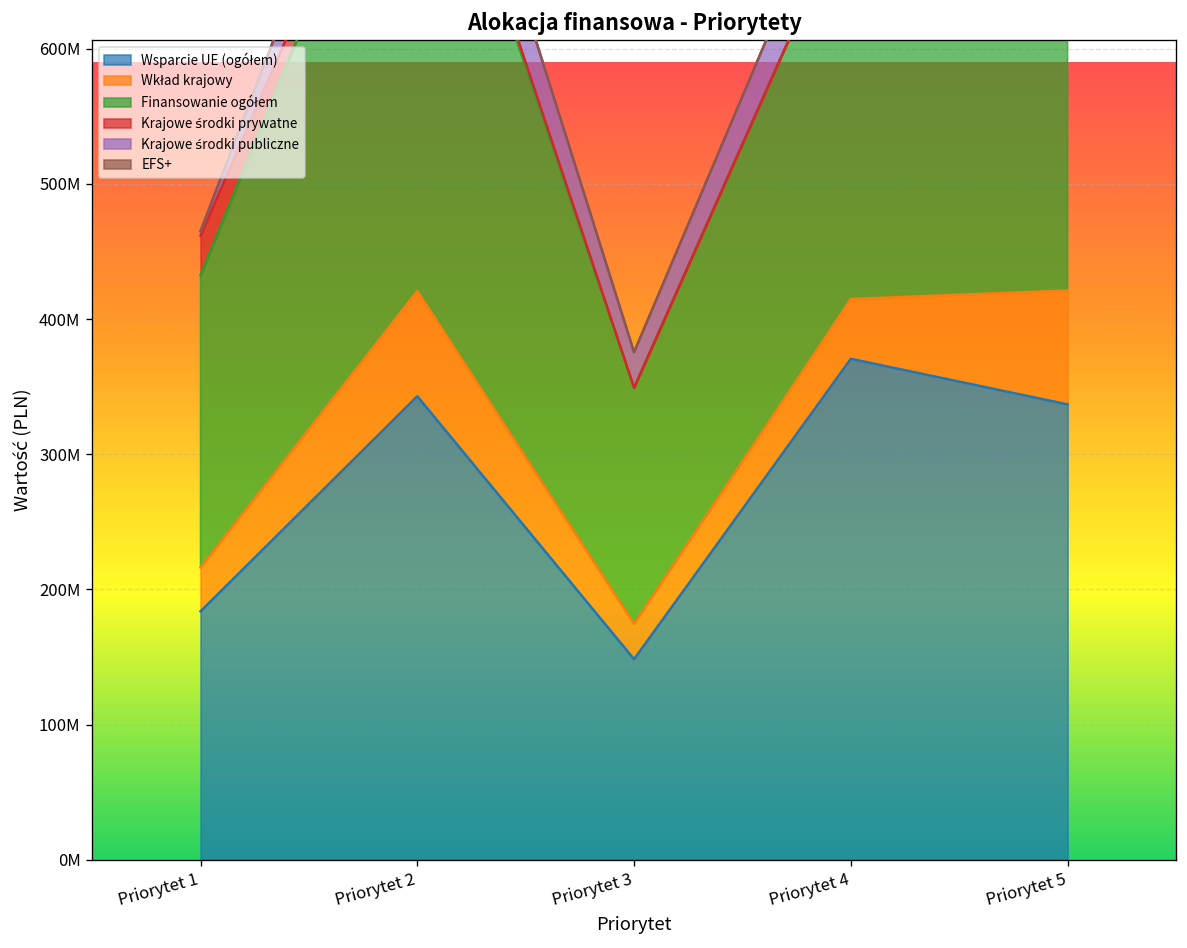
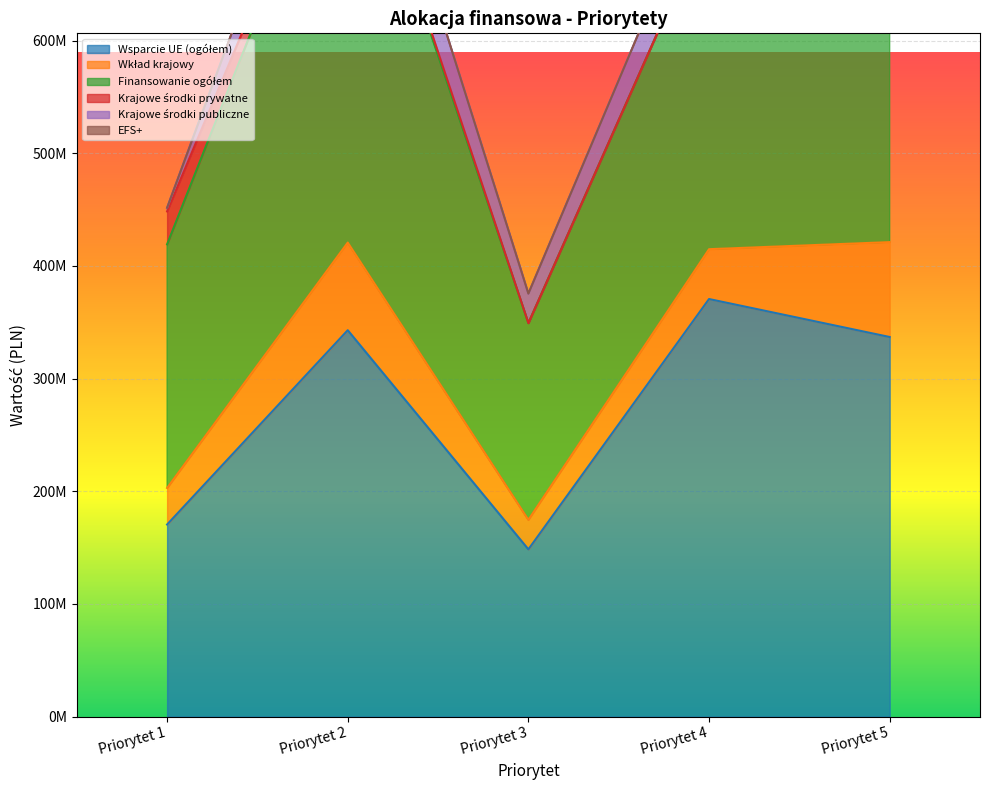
  {
    "Wsparcie UE (ogółem)": {
-     "Priorytet 1": 184000000,
+     "Priorytet 1": 170000000,
      "Priorytet 2": 343000000,
      "Priorytet 3": 148000000,
      "Priorytet 4": 371000000,
      "Priorytet 5": 337000000
    },
    "Wkład krajowy": {
      "Priorytet 1": 32000000,
      "Priorytet 2": 78000000,
      "Priorytet 3": 26000000,
      "Priorytet 4": 44000000,
      "Priorytet 5": 84000000
    },
    "Finansowanie ogółem": {
      "Priorytet 1": 216000000
    },
    "Krajowe środki prywatne": {
      "Priorytet 1": 29000000
    }
  }
